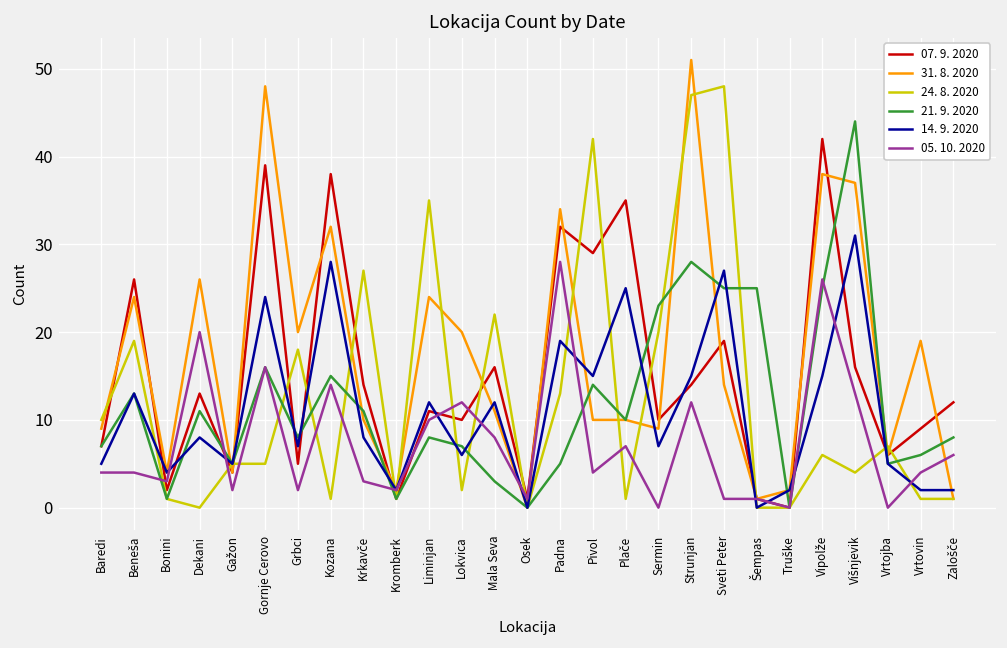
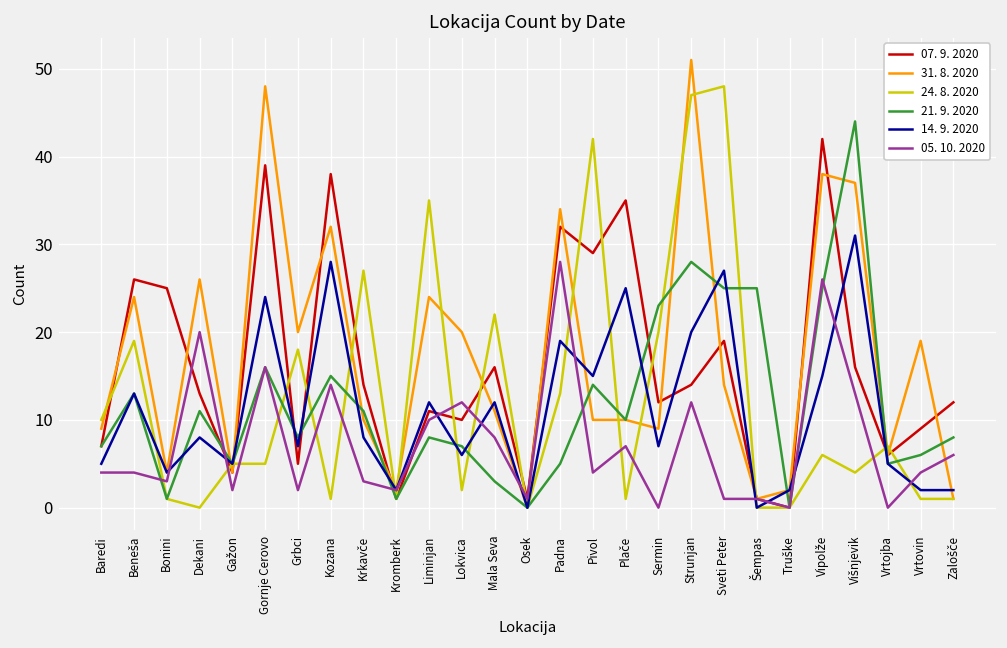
  {
    "07. 9. 2020": {
      "Beneša": 26,
-     "Bonini": 2,
+     "Bonini": 25,
      "Dekani": 13,
      "Gornje Cerovo": 39,
      "Grbci": 5,
      "Kozana": 38,
      "Krkavče": 14,
      "Liminjan": 11,
      "Lokvica": 10,
      "Mala Seva": 16,
      "Padna": 32,
      "Pivol": 29,
      "Plače": 35,
-     "Sermin": 10,
+     "Sermin": 12,
      "Strunjan": 14,
      "Sveti Peter": 19,
      "Vipolže": 42,
      "Višnjevik": 16,
      "Vrtovin": 9,
      "Zalošče": 12
    },
    "31. 8. 2020": {
      "Baredi": 9,
      "Beneša": 24,
      "Dekani": 26,
      "Gornje Cerovo": 48,
      "Grbci": 20,
      "Kozana": 32,
      "Krkavče": 10,
      "Liminjan": 24,
      "Lokvica": 20,
      "Mala Seva": 11,
      "Padna": 34,
      "Pivol": 10,
      "Sermin": 9,
      "Strunjan": 51,
      "Sveti Peter": 14,
      "Vipolže": 38,
      "Višnjevik": 37,
      "Vrtovin": 19
    },
    "24. 8. 2020": {
      "Baredi": 10,
      "Beneša": 19,
      "Dekani": 0,
      "Gornje Cerovo": 5,
      "Grbci": 18,
      "Kozana": 1,
      "Krkavče": 27,
      "Liminjan": 35,
      "Lokvica": 2,
      "Mala Seva": 22,
      "Padna": 13,
      "Pivol": 42,
      "Plače": 1,
      "Sermin": 20,
      "Strunjan": 47,
      "Sveti Peter": 48,
      "Vipolže": 6,
      "Višnjevik": 4,
      "Vrtojba": 7,
      "Vrtovin": 1
    },
    "21. 9. 2020": {
      "Dekani": 11,
      "Grbci": 8,
      "Kozana": 15,
      "Krkavče": 11,
      "Liminjan": 8,
      "Lokvica": 7,
      "Mala Seva": 3,
      "Padna": 5,
      "Pivol": 14,
      "Sermin": 23,
      "Strunjan": 28,
      "Sveti Peter": 25,
      "Šempas": 25,
      "Vipolže": 25,
      "Višnjevik": 44,
      "Vrtovin": 6,
      "Zalošče": 8
    },
    "14. 9. 2020": {
      "Baredi": 5,
      "Dekani": 8,
      "Gornje Cerovo": 24,
      "Grbci": 7,
      "Kozana": 28,
      "Krkavče": 8,
      "Liminjan": 12,
      "Lokvica": 6,
      "Mala Seva": 12,
      "Padna": 19,
      "Pivol": 15,
      "Plače": 25,
      "Sermin": 7,
-     "Strunjan": 15,
+     "Strunjan": 20,
      "Sveti Peter": 27,
      "Vipolže": 15,
      "Višnjevik": 31,
      "Vrtovin": 2,
      "Zalošče": 2
    },
    "05. 10. 2020": {
      "Baredi": 4,
      "Beneša": 4,
      "Bonini": 3,
      "Dekani": 20,
      "Gažon": 2,
      "Grbci": 2,
      "Kozana": 14,
      "Krkavče": 3,
      "Liminjan": 10,
      "Lokvica": 12,
      "Mala Seva": 8,
      "Padna": 28,
      "Pivol": 4,
      "Plače": 7,
      "Sermin": 0,
      "Strunjan": 12,
      "Sveti Peter": 1,
      "Vipolže": 26,
      "Višnjevik": 13,
      "Vrtojba": 0,
      "Vrtovin": 4,
      "Zalošče": 6
    }
  }
